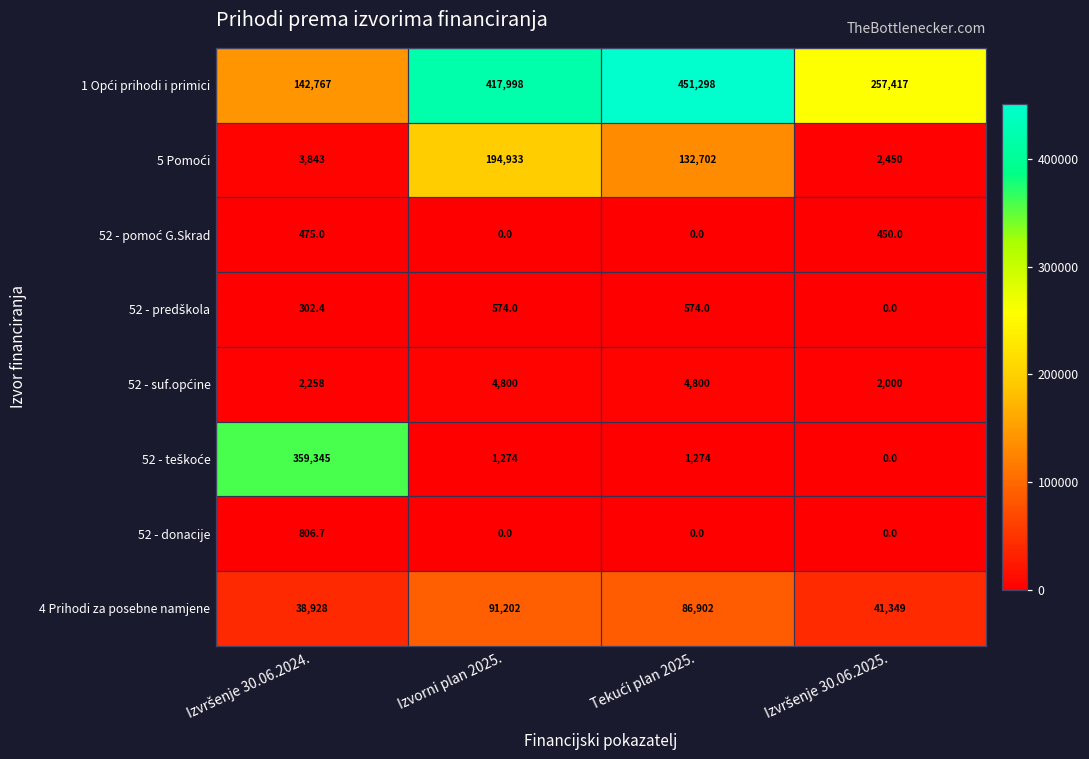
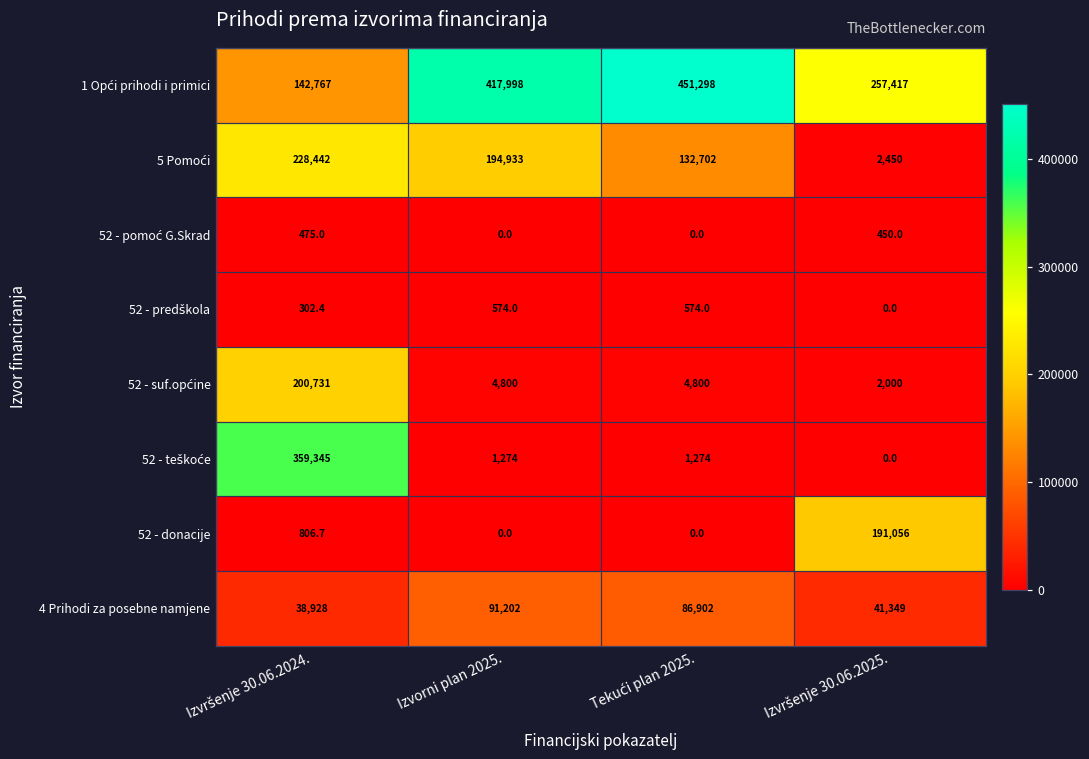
  {
    "1 Opći prihodi i primici": {
      "Izvršenje 30.06.2024.": "142,767",
      "Izvorni plan 2025.": "417,998",
      "Tekući plan 2025.": "451,298",
      "Izvršenje 30.06.2025.": "257,417"
    },
    "5 Pomoći": {
-     "Izvršenje 30.06.2024.": "3,843",
+     "Izvršenje 30.06.2024.": "228,442",
      "Izvorni plan 2025.": "194,933",
      "Tekući plan 2025.": "132,702",
      "Izvršenje 30.06.2025.": "2,450"
    },
    "52 - pomoć G.Skrad": {
      "Izvršenje 30.06.2024.": "475.0",
      "Izvorni plan 2025.": "0.0",
      "Tekući plan 2025.": "0.0",
      "Izvršenje 30.06.2025.": "450.0"
    },
    "52 - predškola": {
      "Izvršenje 30.06.2024.": "302.4",
      "Izvorni plan 2025.": "574.0",
      "Tekući plan 2025.": "574.0",
      "Izvršenje 30.06.2025.": "0.0"
    },
    "52 - suf.općine": {
-     "Izvršenje 30.06.2024.": "2,258",
+     "Izvršenje 30.06.2024.": "200,731",
      "Izvorni plan 2025.": "4,800",
      "Tekući plan 2025.": "4,800",
      "Izvršenje 30.06.2025.": "2,000"
    },
    "52 - teškoće": {
      "Izvršenje 30.06.2024.": "359,345",
      "Izvorni plan 2025.": "1,274",
      "Tekući plan 2025.": "1,274",
      "Izvršenje 30.06.2025.": "0.0"
    },
    "52 - donacije": {
      "Izvršenje 30.06.2024.": "806.7",
      "Izvorni plan 2025.": "0.0",
      "Tekući plan 2025.": "0.0",
-     "Izvršenje 30.06.2025.": "0.0"
+     "Izvršenje 30.06.2025.": "191,056"
    },
    "4 Prihodi za posebne namjene": {
      "Izvršenje 30.06.2024.": "38,928",
      "Izvorni plan 2025.": "91,202",
      "Tekući plan 2025.": "86,902",
      "Izvršenje 30.06.2025.": "41,349"
    }
  }
